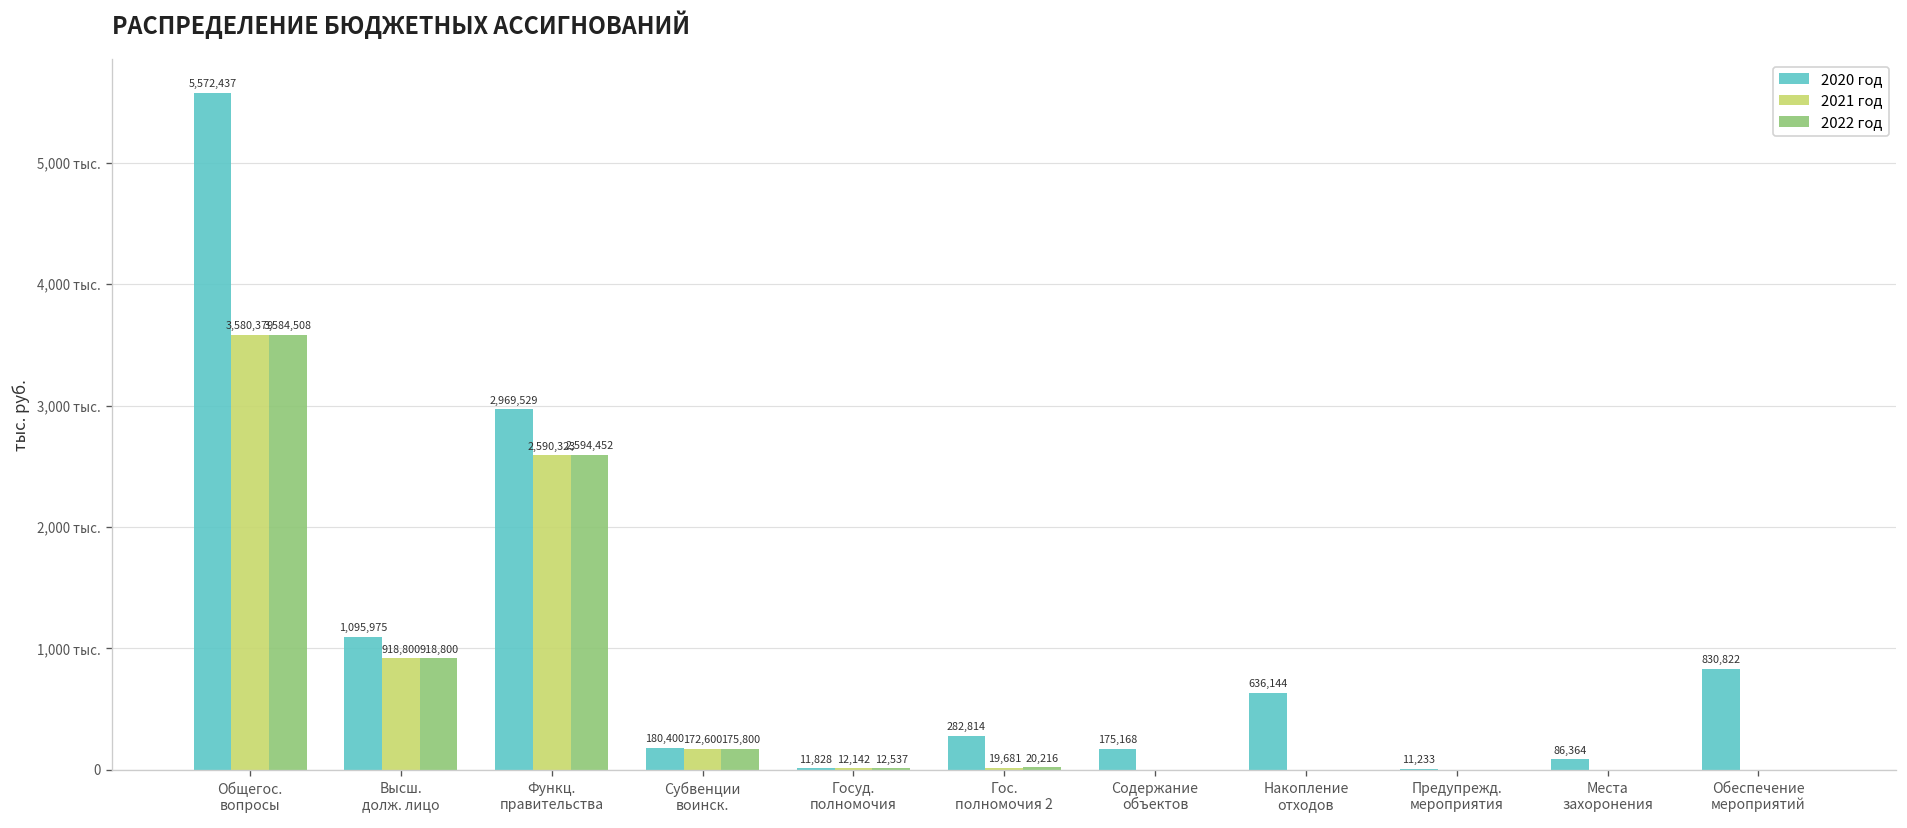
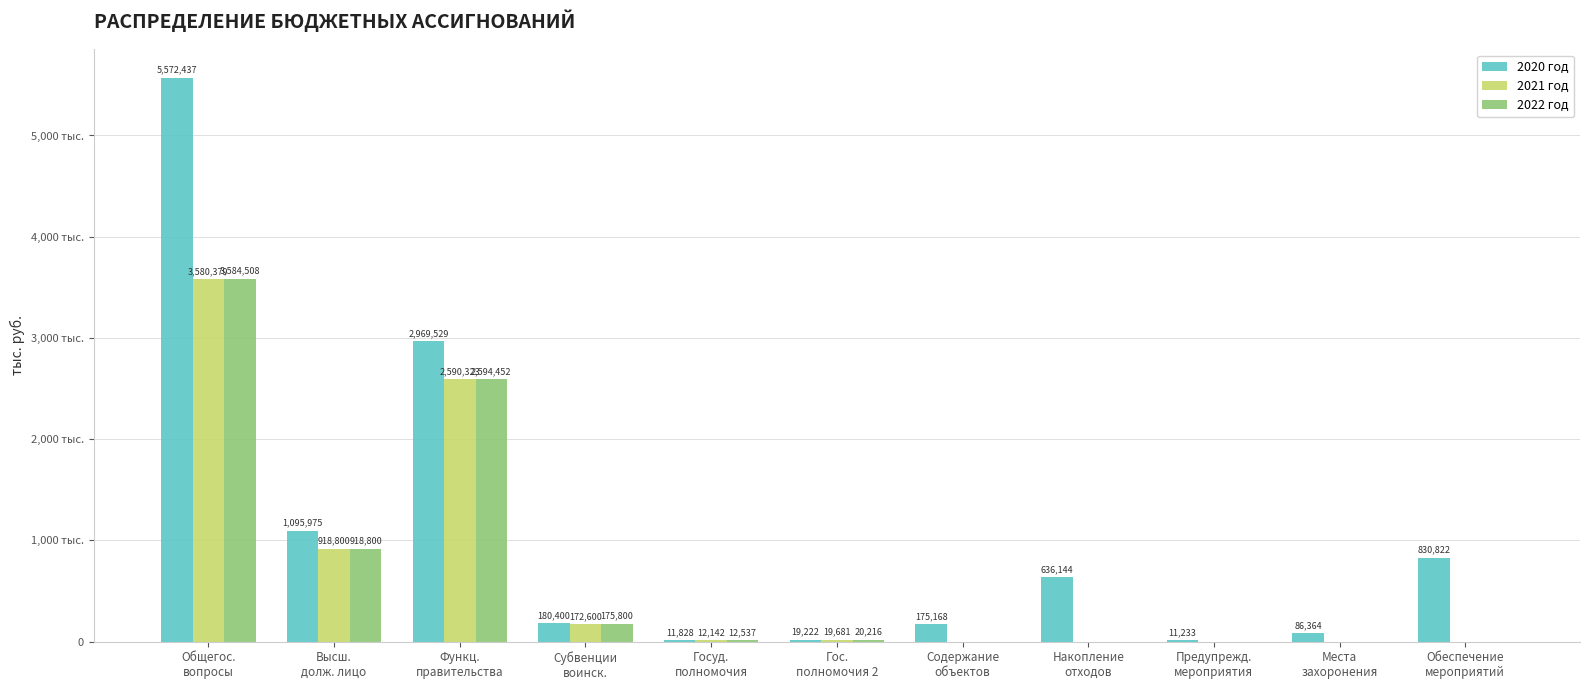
  {
    "2020 год": {
      "Общегос. вопросы": "5,572,437",
      "Высш. долж. лицо": "1,095,975",
      "Функц. правительства": "2,969,529",
      "Субвенции воинск.": "180,400",
      "Госуд. полномочия": "11,828",
-     "Гос. полномочия 2": "282,814",
+     "Гос. полномочия 2": "19,222",
      "Содержание объектов": "175,168",
      "Накопление отходов": "636,144",
      "Предупрежд. мероприятия": "11,233",
      "Места захоронения": "86,364",
      "Обеспечение мероприятий": "830,822"
    }
  }
